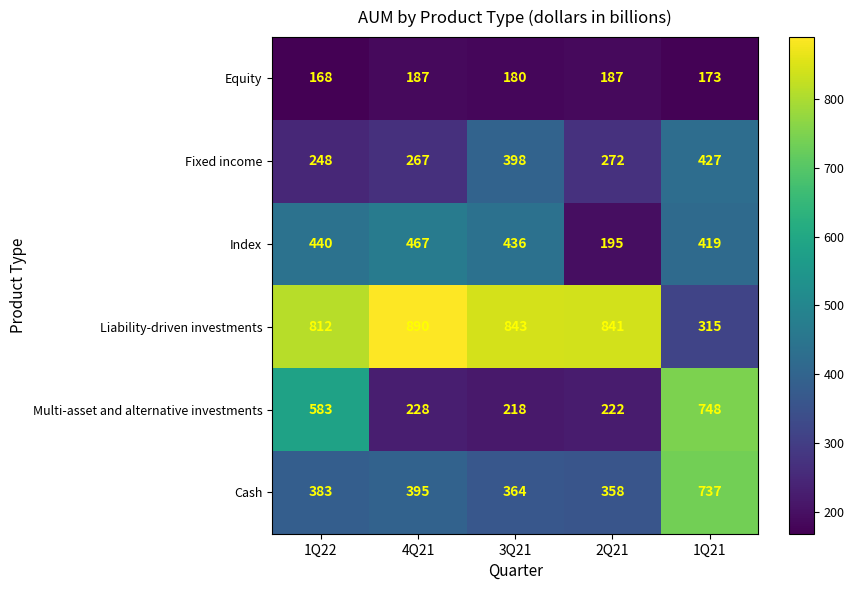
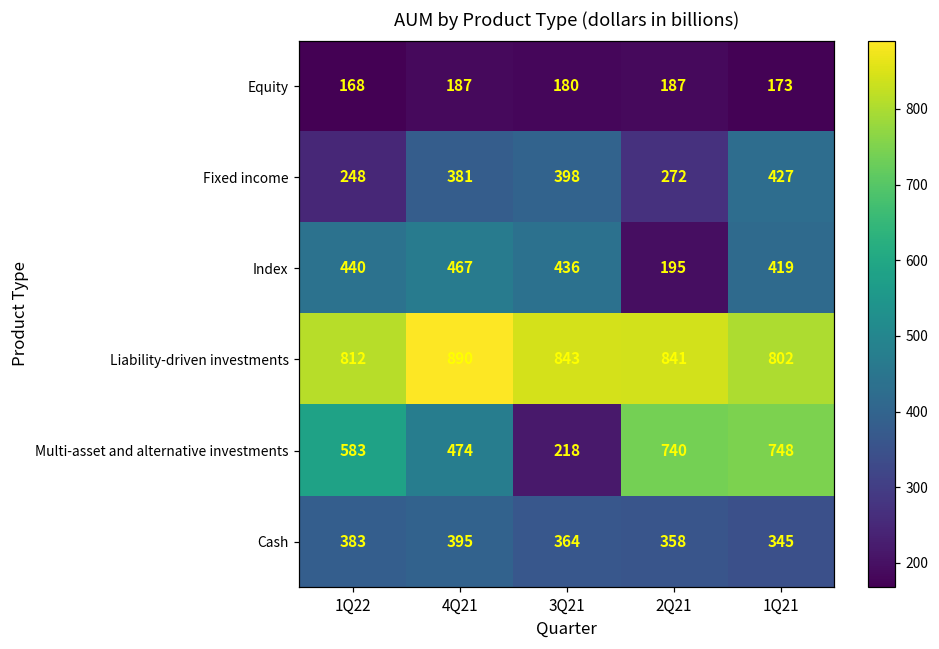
  {
    "Equity": {
      "1Q22": 168,
      "4Q21": 187,
      "3Q21": 180,
      "2Q21": 187,
      "1Q21": 173
    },
    "Fixed income": {
      "1Q22": 248,
-     "4Q21": 267,
+     "4Q21": 381,
      "3Q21": 398,
      "2Q21": 272,
      "1Q21": 427
    },
    "Index": {
      "1Q22": 440,
      "4Q21": 467,
      "3Q21": 436,
      "2Q21": 195,
      "1Q21": 419
    },
    "Liability-driven investments": {
      "1Q22": 812,
-     "1Q21": 315
+     "1Q21": 802
    },
    "Multi-asset and alternative investments": {
      "1Q22": 583,
-     "4Q21": 228,
+     "4Q21": 474,
      "3Q21": 218,
-     "2Q21": 222,
+     "2Q21": 740,
      "1Q21": 748
    },
    "Cash": {
      "1Q22": 383,
      "4Q21": 395,
      "3Q21": 364,
      "2Q21": 358,
-     "1Q21": 737
+     "1Q21": 345
    }
  }
